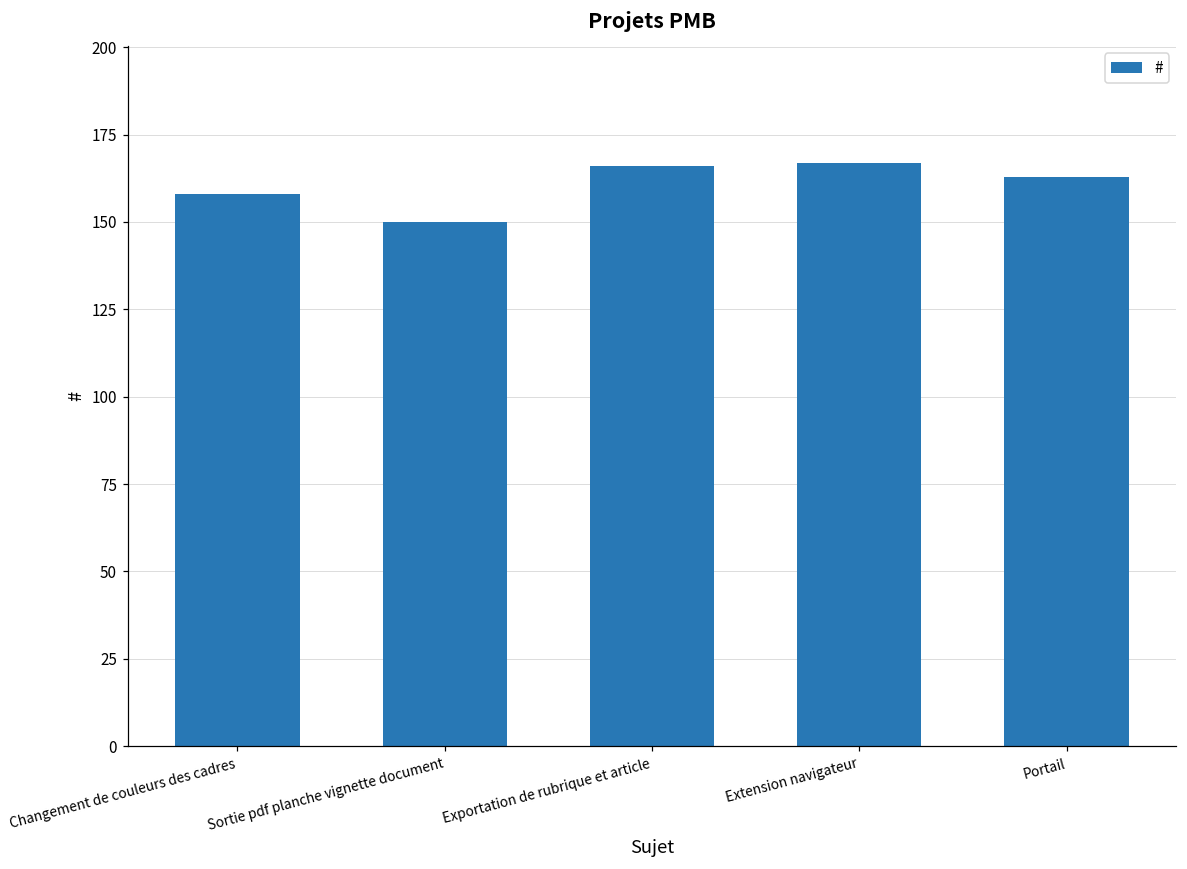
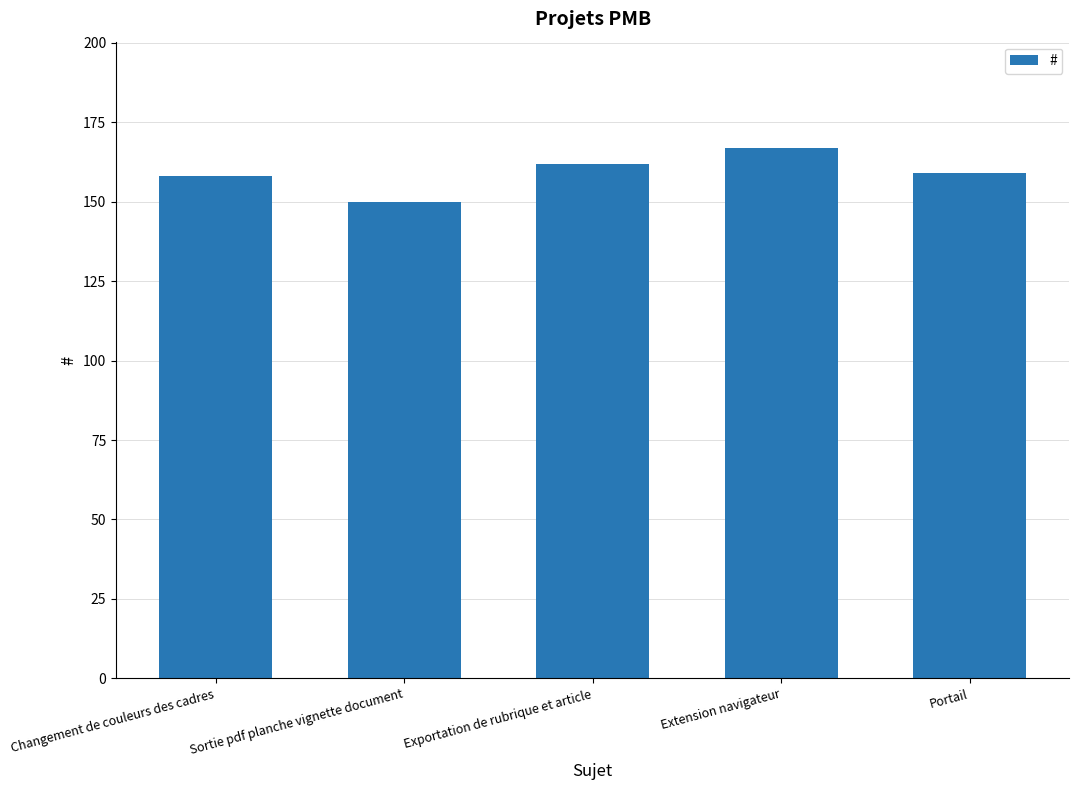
  {
    "Changement de couleurs des cadres": 158,
    "Sortie pdf planche vignette document": 150,
-   "Exportation de rubrique et article": 166,
+   "Exportation de rubrique et article": 162,
    "Extension navigateur": 167,
-   "Portail": 163
+   "Portail": 159
  }
